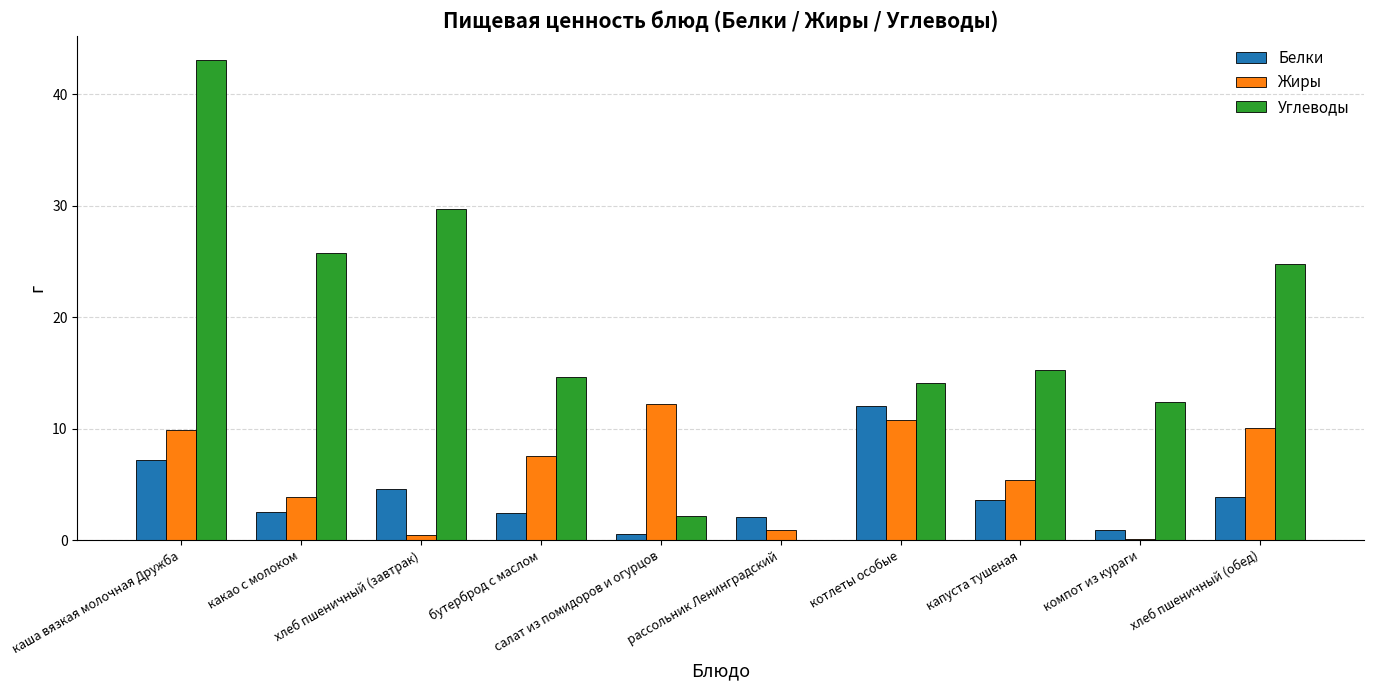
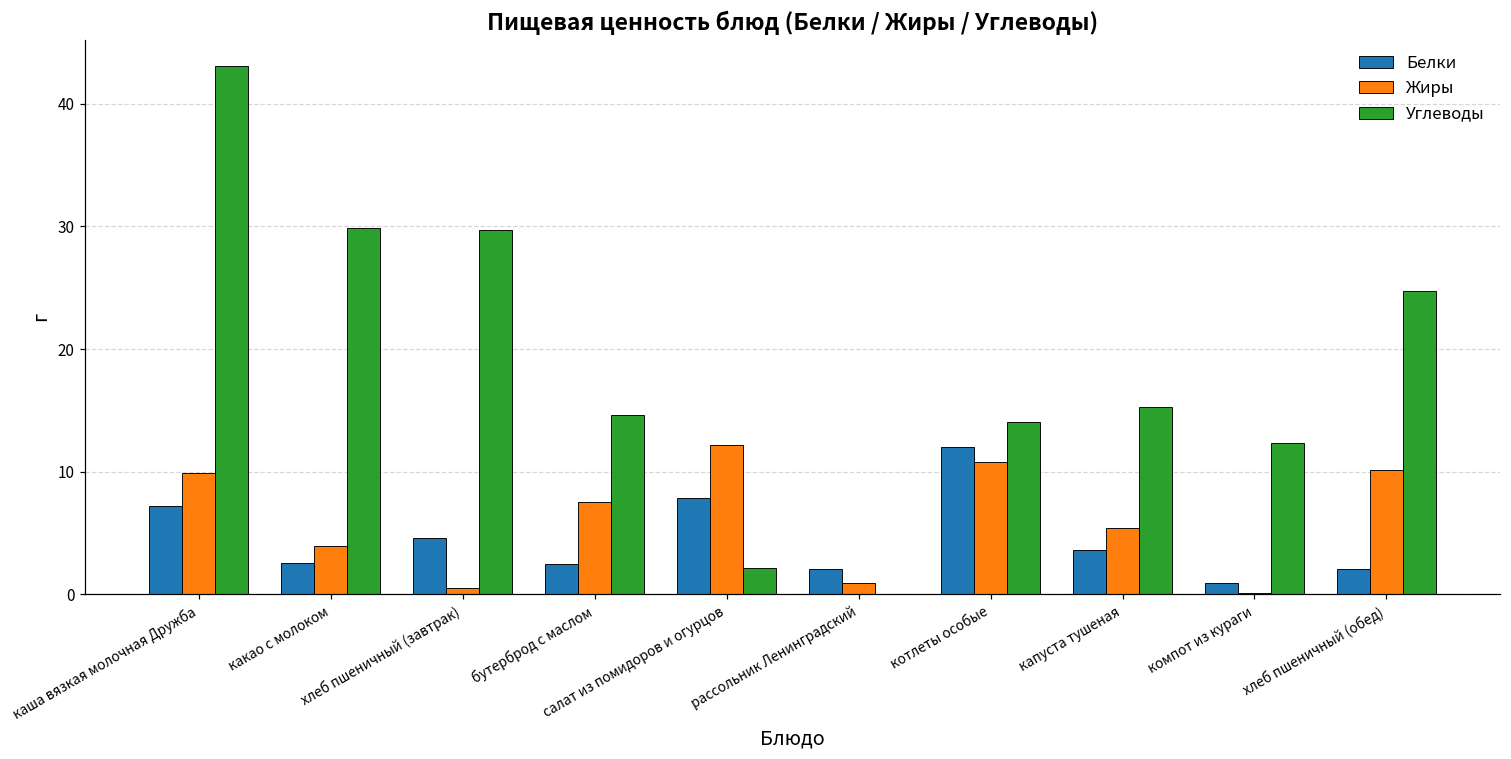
  {
    "Белки": {
      "каша вязкая молочная Дружба": 7.2,
      "какао с молоком": 2.6,
      "хлеб пшеничный (завтрак)": 4.6,
      "бутерброд с маслом": 2.5,
-     "салат из помидоров и огурцов": 0.6,
+     "салат из помидоров и огурцов": 7.8,
      "рассольник Ленинградский": 2.0,
      "котлеты особые": 12.1,
      "капуста тушеная": 3.6,
      "компот из кураги": 0.9,
-     "хлеб пшеничный (обед)": 3.9
+     "хлеб пшеничный (обед)": 2.1
    },
    "Жиры": {
      "каша вязкая молочная Дружба": 9.9,
      "какао с молоком": 3.9,
      "хлеб пшеничный (завтрак)": 0.5,
      "бутерброд с маслом": 7.6,
      "салат из помидоров и огурцов": 12.2,
      "рассольник Ленинградский": 0.9,
      "котлеты особые": 10.8,
      "капуста тушеная": 5.4,
      "хлеб пшеничный (обед)": 10.1
    },
    "Углеводы": {
      "каша вязкая молочная Дружба": 43.1,
-     "какао с молоком": 25.8,
+     "какао с молоком": 29.9,
      "хлеб пшеничный (завтрак)": 29.7,
      "бутерброд с маслом": 14.6,
      "салат из помидоров и огурцов": 2.2,
      "рассольник Ленинградский": 0.0,
      "котлеты особые": 14.1,
      "капуста тушеная": 15.3,
      "компот из кураги": 12.4,
      "хлеб пшеничный (обед)": 24.8
    }
  }
